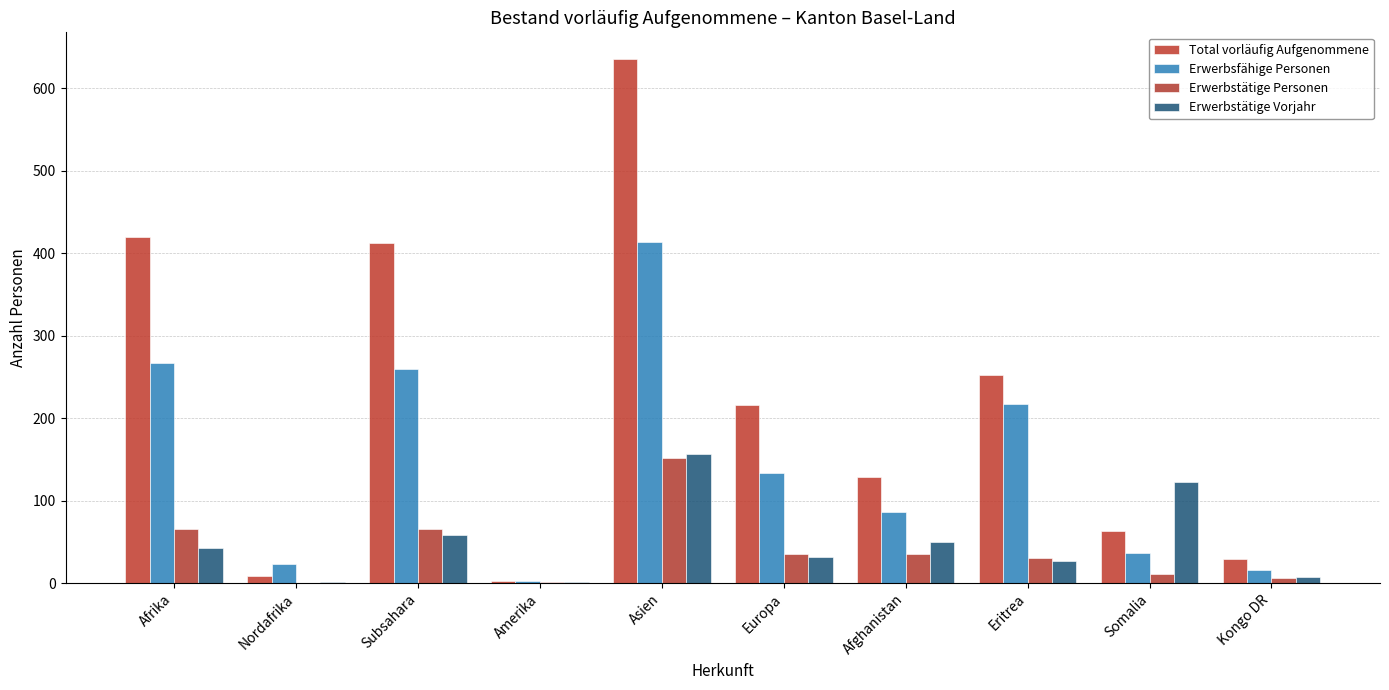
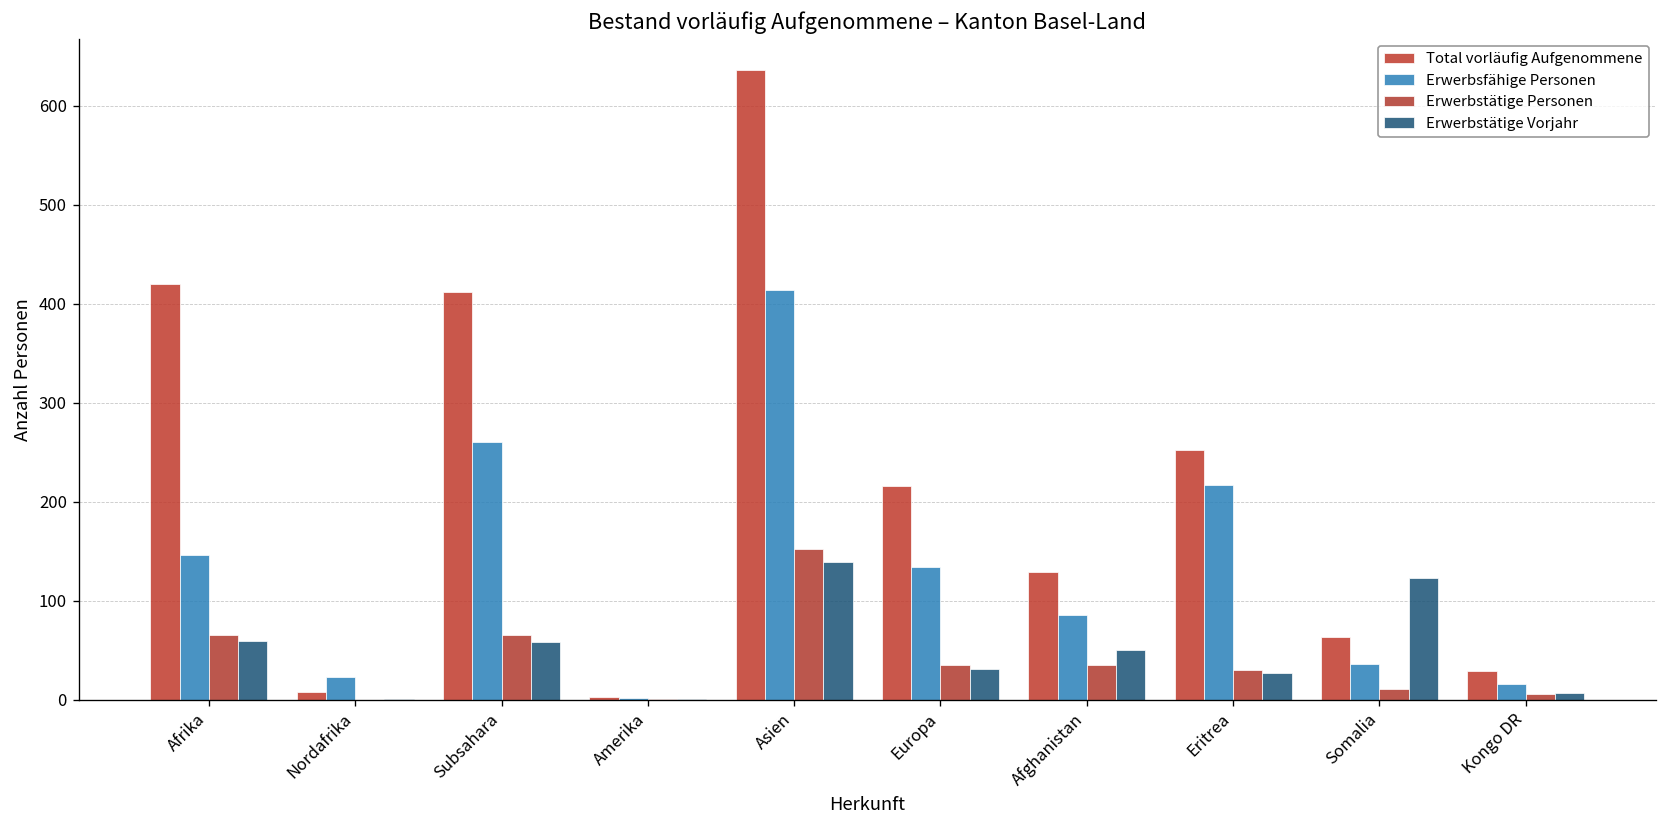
  {
    "Erwerbsfähige Personen": {
-     "Afrika": 270,
+     "Afrika": 150,
      "Nordafrika": 20,
      "Subsahara": 260,
      "Asien": 410,
      "Europa": 130,
      "Afghanistan": 90,
      "Eritrea": 220,
      "Somalia": 40,
      "Kongo DR": 20
    },
    "Erwerbstätige Vorjahr": {
-     "Afrika": 40,
+     "Afrika": 60,
      "Subsahara": 60,
-     "Asien": 160,
+     "Asien": 140,
      "Europa": 30,
      "Afghanistan": 50,
      "Eritrea": 30,
      "Somalia": 120,
      "Kongo DR": 10
    }
  }
